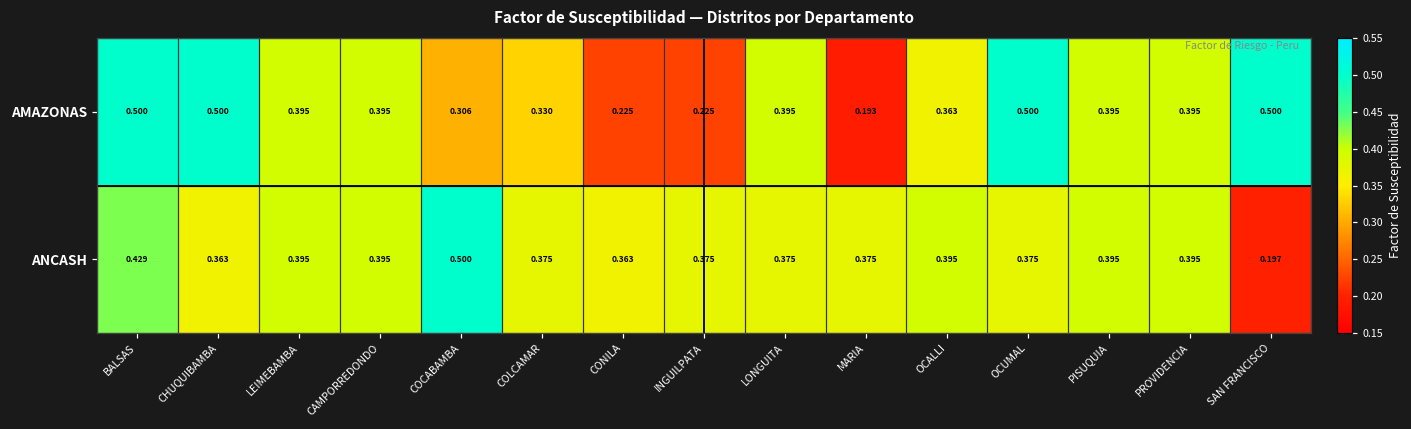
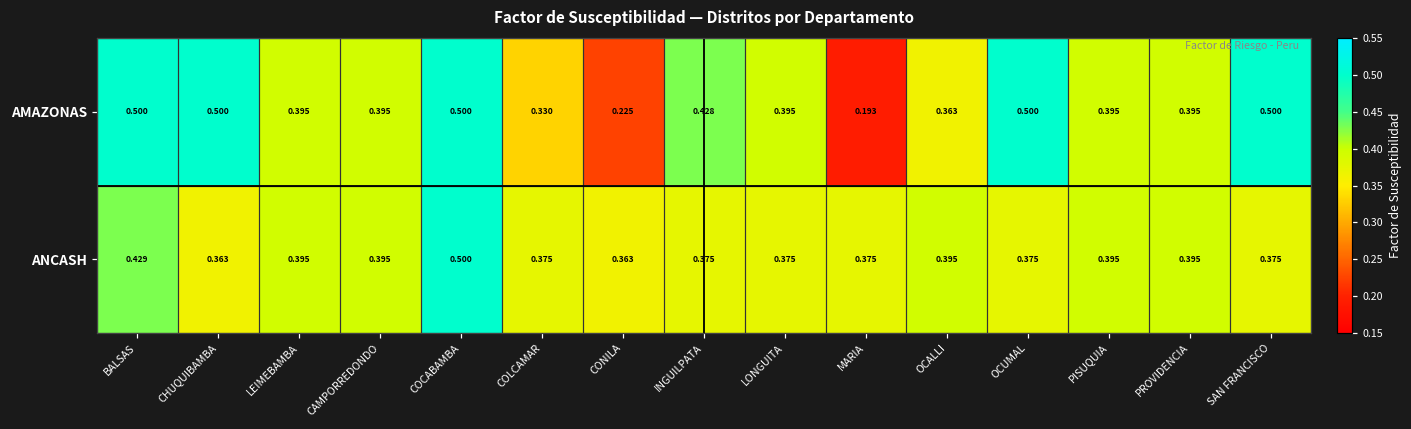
  {
    "AMAZONAS": {
      "BALSAS": 0.500,
      "CHUQUIBAMBA": 0.500,
      "LEIMEBAMBA": 0.395,
      "CAMPORREDONDO": 0.395,
-     "COCABAMBA": 0.306,
+     "COCABAMBA": 0.500,
      "COLCAMAR": 0.330,
      "CONILA": 0.225,
-     "INGUILPATA": 0.225,
+     "INGUILPATA": 0.428,
      "LONGUITA": 0.395,
      "MARIA": 0.193,
      "OCALLI": 0.363,
      "OCUMAL": 0.500,
      "PISUQUIA": 0.395,
      "PROVIDENCIA": 0.395
    },
    "ANCASH": {
      "BALSAS": 0.429,
      "CHUQUIBAMBA": 0.363,
      "LEIMEBAMBA": 0.395,
      "CAMPORREDONDO": 0.395,
      "COCABAMBA": 0.500,
      "COLCAMAR": 0.375,
      "CONILA": 0.363,
      "INGUILPATA": 0.375,
      "LONGUITA": 0.375,
      "MARIA": 0.375,
      "OCALLI": 0.395,
      "OCUMAL": 0.375,
      "PISUQUIA": 0.395,
      "PROVIDENCIA": 0.395,
-     "SAN FRANCISCO": 0.197
+     "SAN FRANCISCO": 0.375
    }
  }
